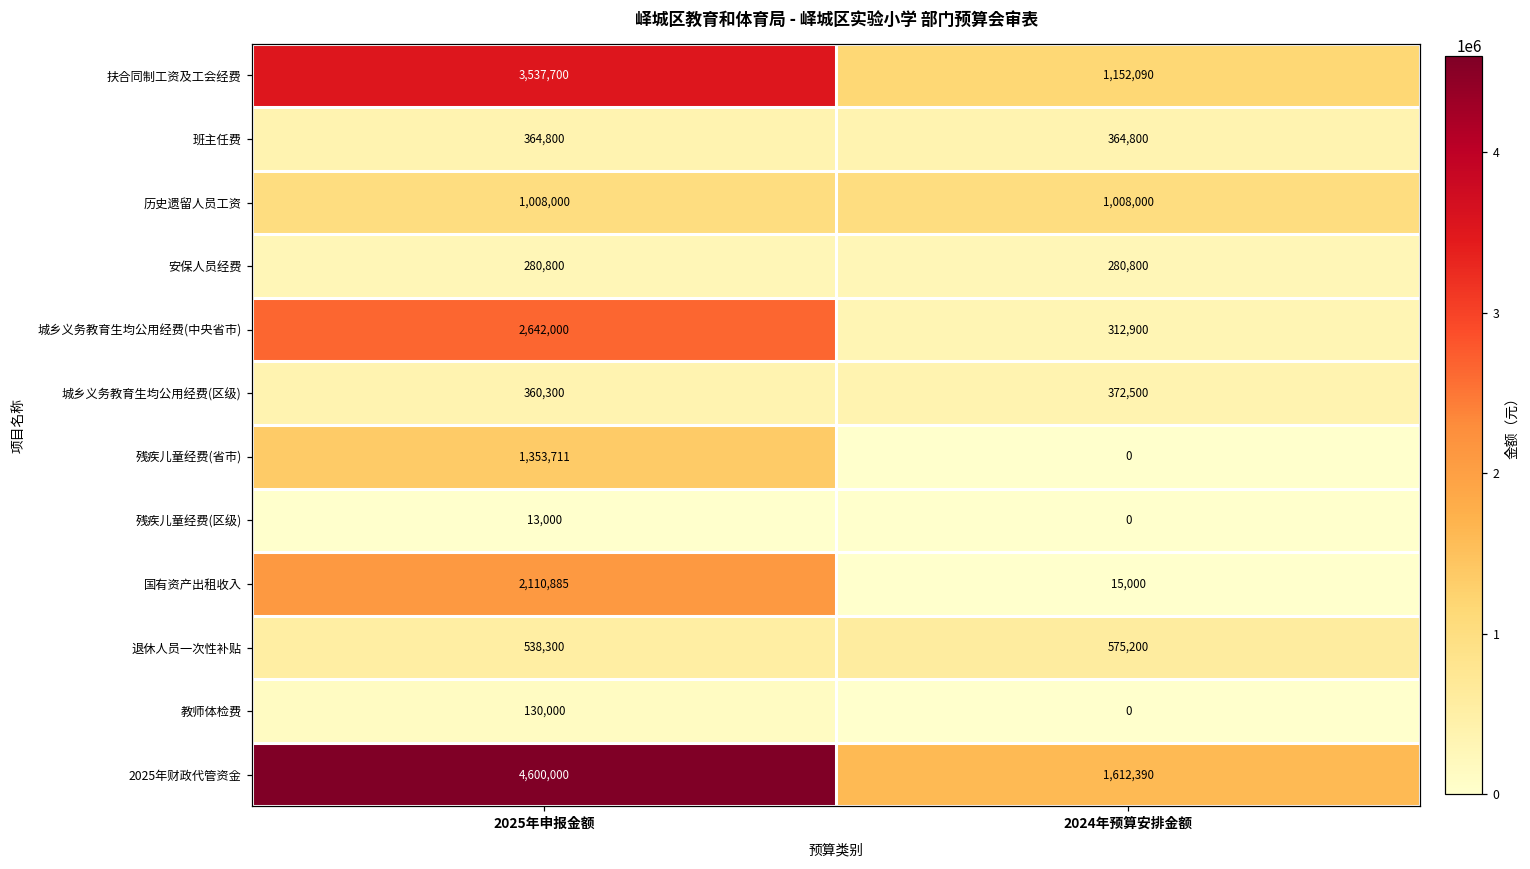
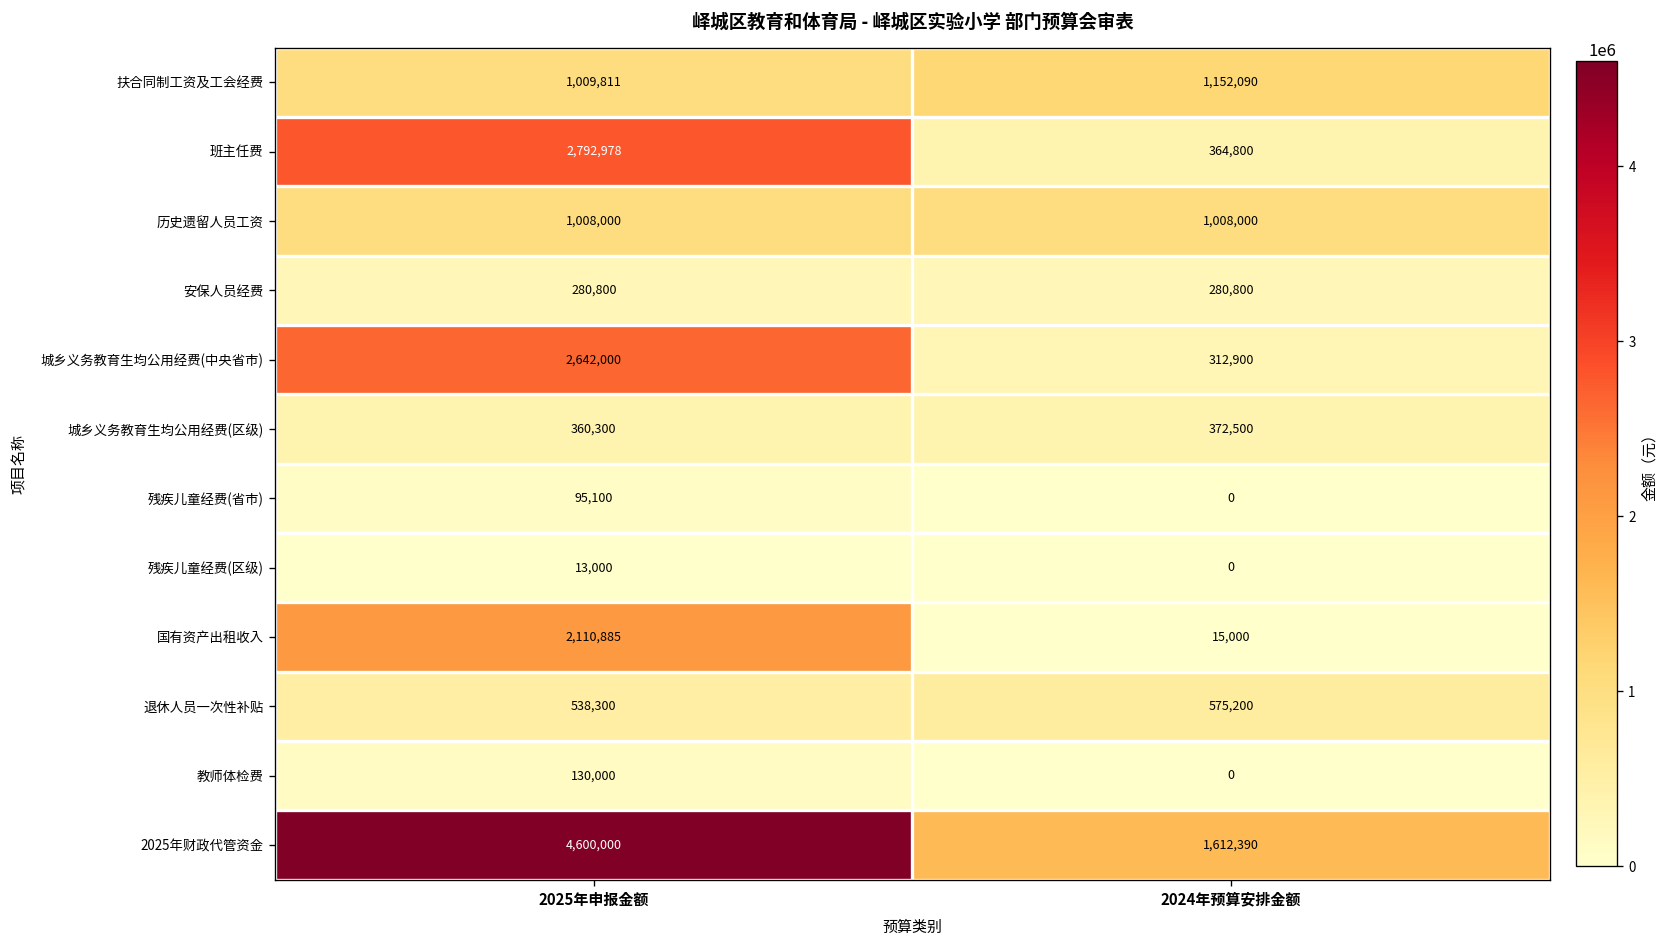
  {
    "扶合同制工资及工会经费": {
-     "2025年申报金额": "3,537,700",
+     "2025年申报金额": "1,009,811",
      "2024年预算安排金额": "1,152,090"
    },
    "班主任费": {
-     "2025年申报金额": "364,800",
+     "2025年申报金额": "2,792,978",
      "2024年预算安排金额": "364,800"
    },
    "历史遗留人员工资": {
      "2025年申报金额": "1,008,000",
      "2024年预算安排金额": "1,008,000"
    },
    "安保人员经费": {
      "2025年申报金额": "280,800",
      "2024年预算安排金额": "280,800"
    },
    "城乡义务教育生均公用经费(中央省市)": {
      "2025年申报金额": "2,642,000",
      "2024年预算安排金额": "312,900"
    },
    "城乡义务教育生均公用经费(区级)": {
      "2025年申报金额": "360,300",
      "2024年预算安排金额": "372,500"
    },
    "残疾儿童经费(省市)": {
-     "2025年申报金额": "1,353,711",
+     "2025年申报金额": "95,100",
      "2024年预算安排金额": "0"
    },
    "残疾儿童经费(区级)": {
      "2025年申报金额": "13,000",
      "2024年预算安排金额": "0"
    },
    "国有资产出租收入": {
      "2025年申报金额": "2,110,885",
      "2024年预算安排金额": "15,000"
    },
    "退休人员一次性补贴": {
      "2025年申报金额": "538,300",
      "2024年预算安排金额": "575,200"
    },
    "教师体检费": {
      "2025年申报金额": "130,000",
      "2024年预算安排金额": "0"
    },
    "2025年财政代管资金": {
      "2025年申报金额": "4,600,000",
      "2024年预算安排金额": "1,612,390"
    }
  }
